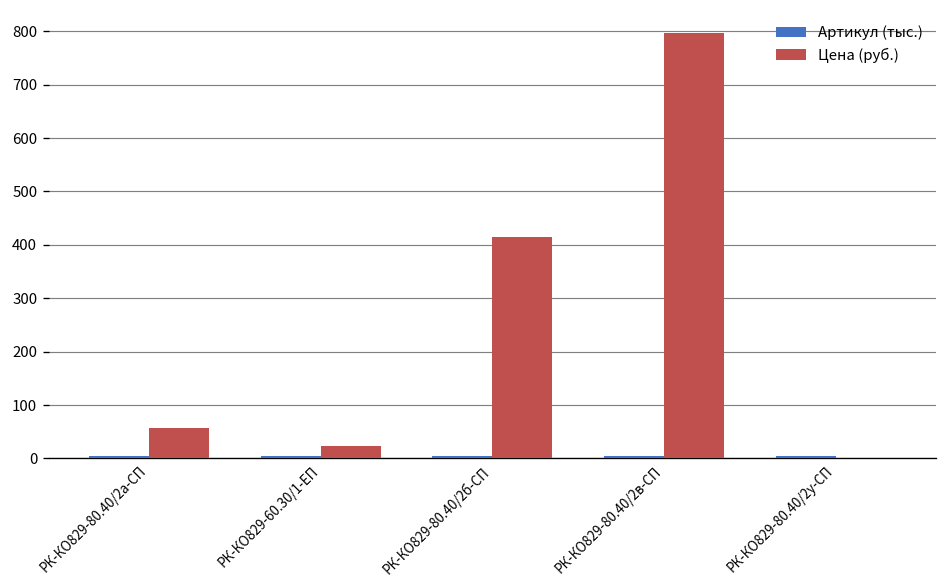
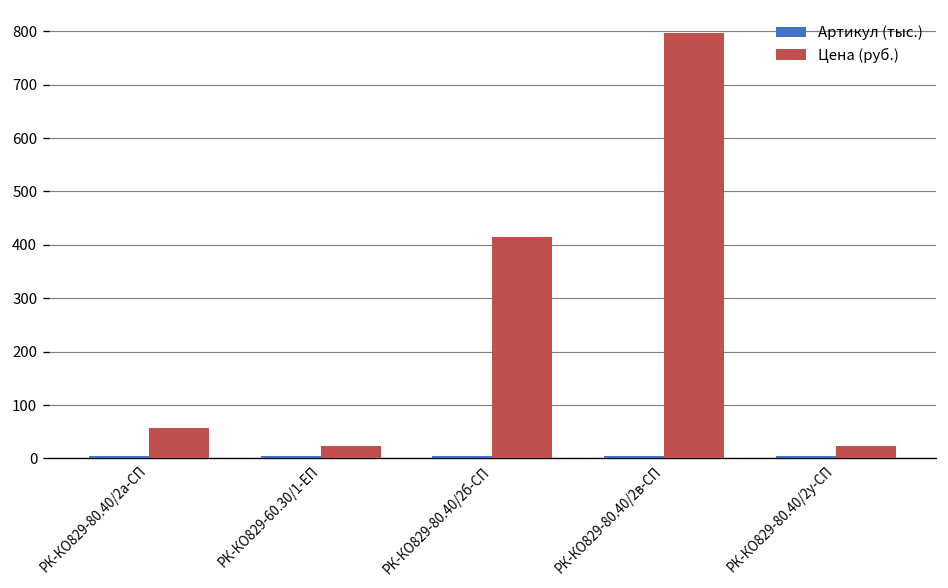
  {
    "Цена (руб.)": {
      "РК-КО829-80.40/2а-СП": 60,
      "РК-КО829-60.30/1-ЕП": 20,
      "РК-КО829-80.40/2б-СП": 410,
      "РК-КО829-80.40/2в-СП": 800,
-     "РК-КО829-80.40/2у-СП": 0
+     "РК-КО829-80.40/2у-СП": 20
    }
  }
